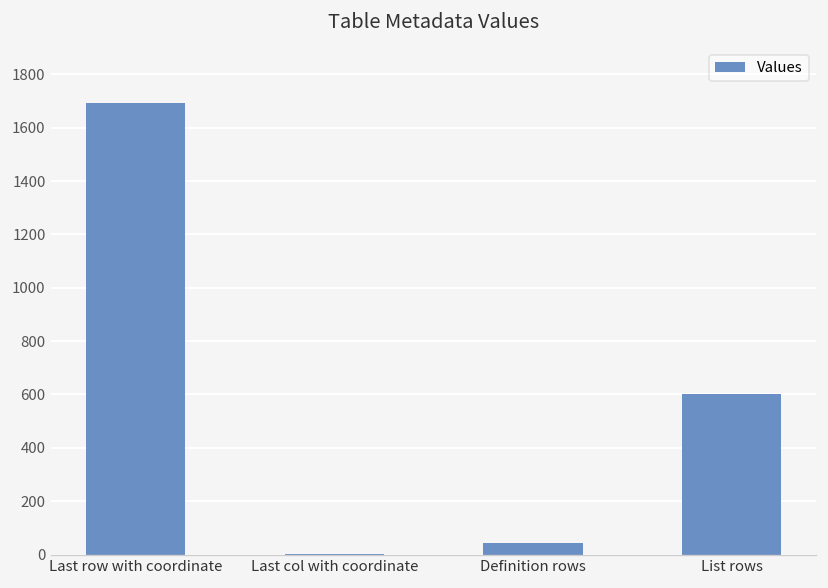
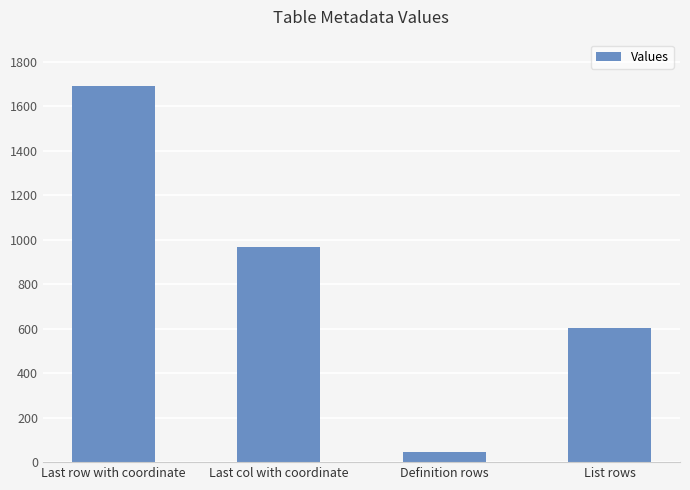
  {
    "Last row with coordinate": 1690,
-   "Last col with coordinate": 0,
+   "Last col with coordinate": 970,
    "Definition rows": 50,
    "List rows": 600
  }
